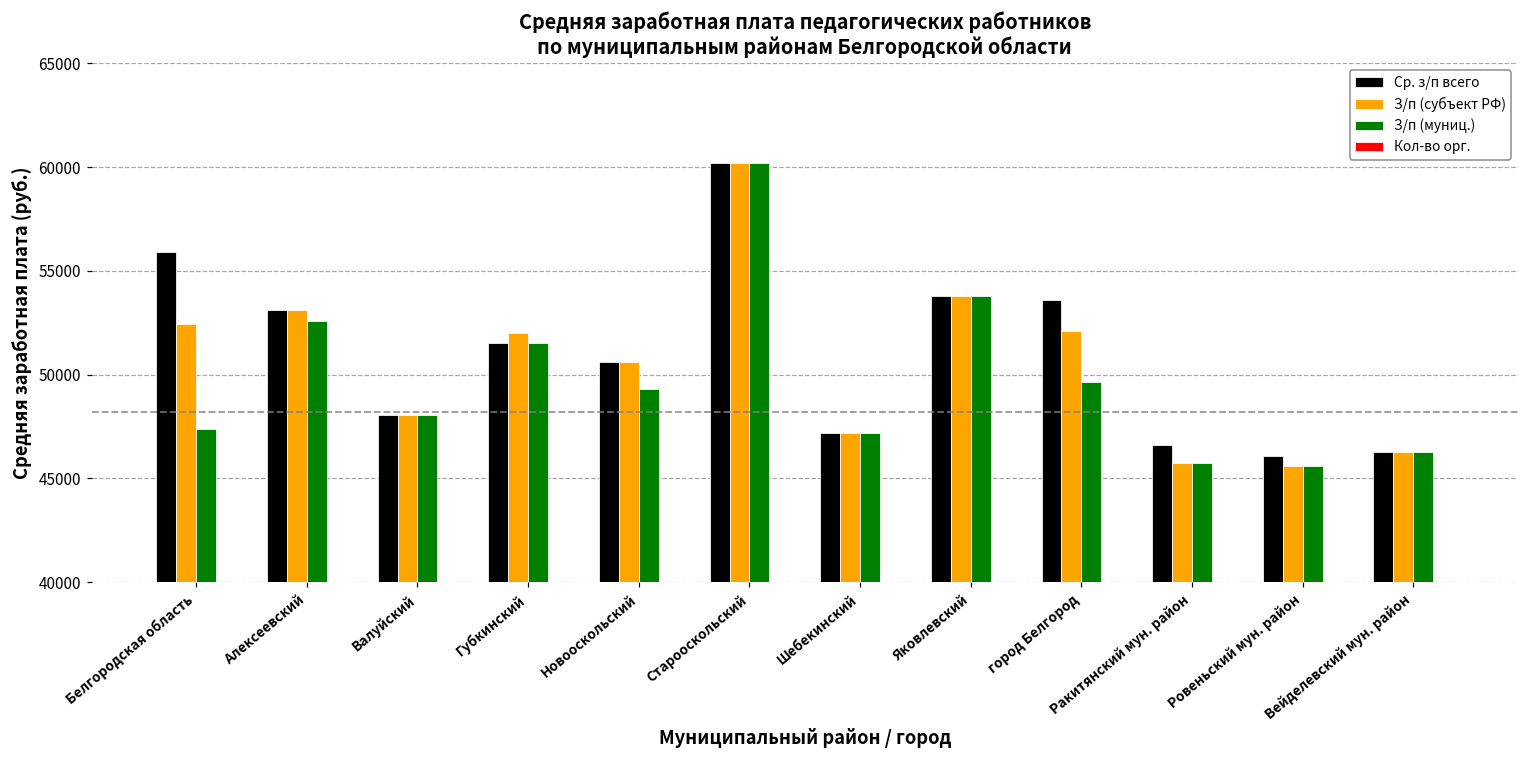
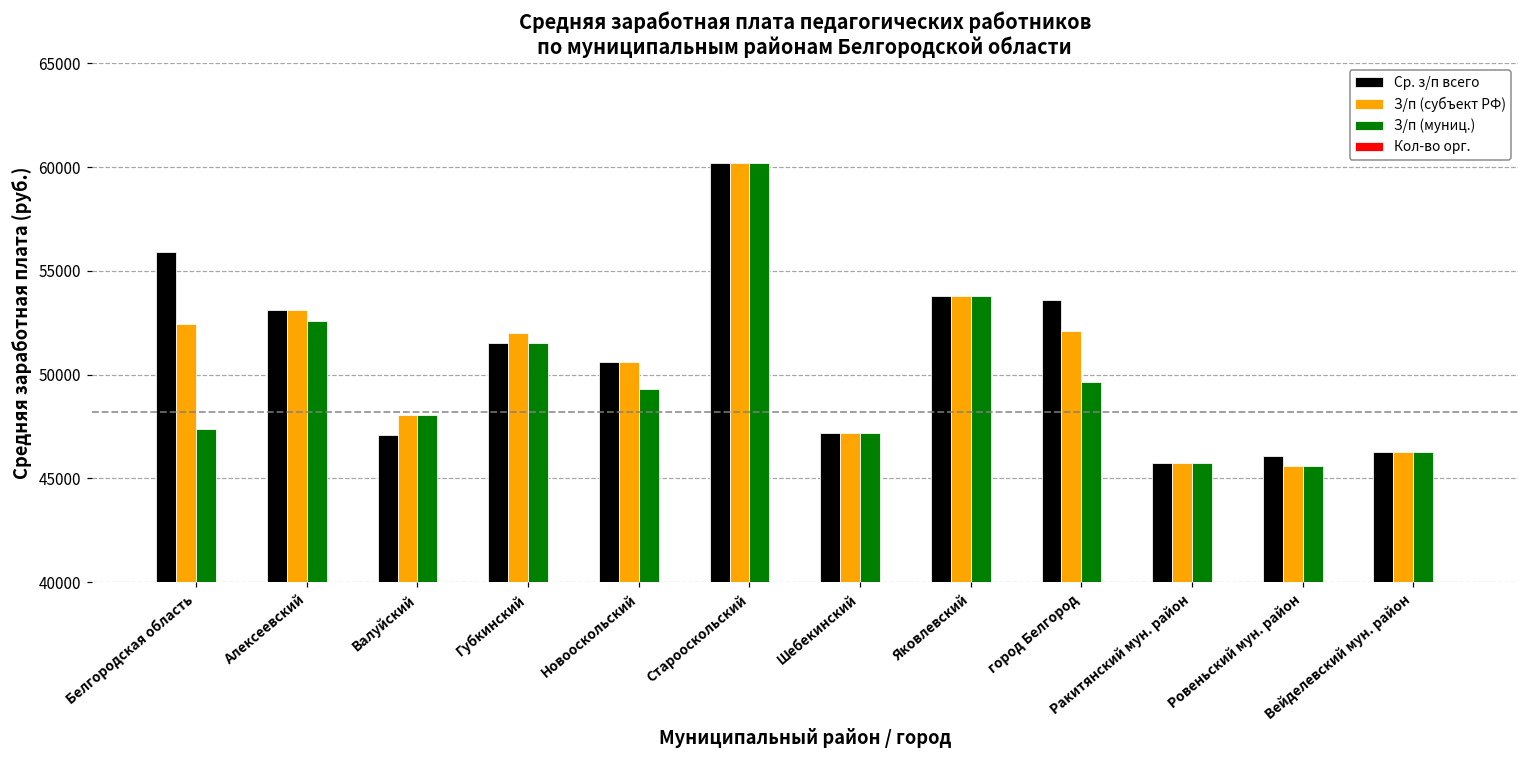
  {
    "Ср. з/п всего": {
      "Белгородская область": 55900,
      "Алексеевский": 53100,
-     "Валуйский": 48100,
+     "Валуйский": 47100,
      "Губкинский": 51500,
      "Новооскольский": 50600,
      "Старооскольский": 60200,
      "Шебекинский": 47200,
      "Яковлевский": 53800,
      "город Белгород": 53600,
-     "Ракитянский мун. район": 46600,
+     "Ракитянский мун. район": 45800,
      "Ровеньский мун. район": 46100,
      "Вейделевский мун. район": 46300
    },
    "З/п (субъект РФ)": {
      "Белгородская область": 52500,
      "Алексеевский": 53100,
      "Валуйский": 48100,
      "Губкинский": 52000,
      "Новооскольский": 50600,
      "Старооскольский": 60200,
      "Шебекинский": 47200,
      "Яковлевский": 53800,
      "город Белгород": 52100,
      "Ракитянский мун. район": 45800,
      "Ровеньский мун. район": 45600,
      "Вейделевский мун. район": 46300
    },
    "З/п (муниц.)": {
      "Белгородская область": 47400,
      "Алексеевский": 52600,
      "Валуйский": 48100,
      "Губкинский": 51500,
      "Новооскольский": 49300,
      "Старооскольский": 60200,
      "Шебекинский": 47200,
      "Яковлевский": 53800,
      "город Белгород": 49700,
      "Ракитянский мун. район": 45800,
      "Ровеньский мун. район": 45600,
      "Вейделевский мун. район": 46300
    }
  }
